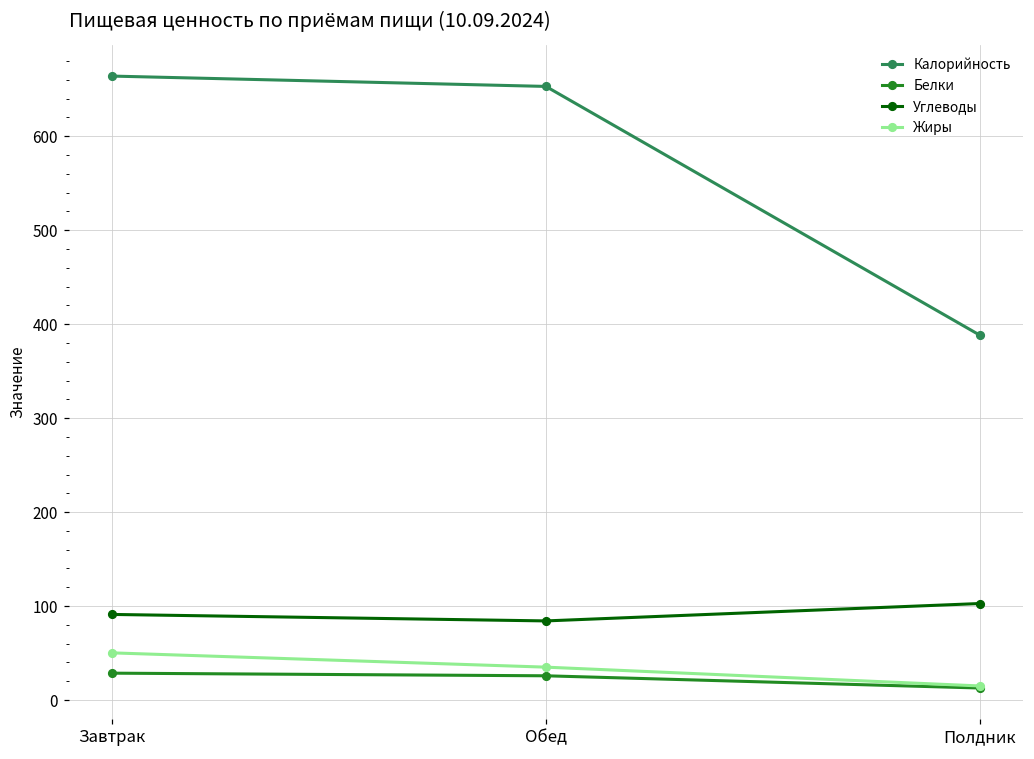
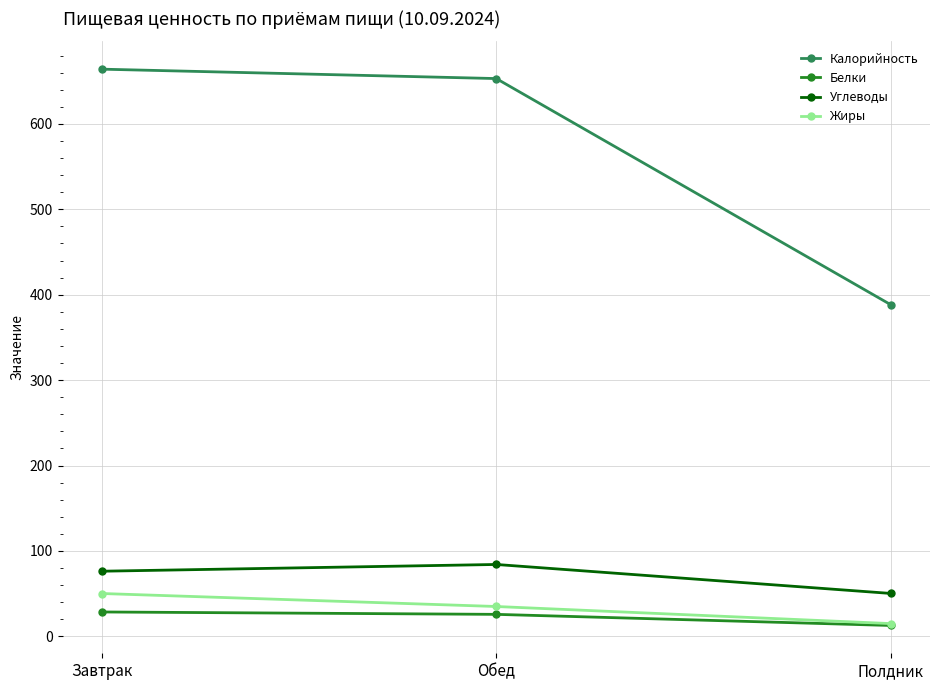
  {
    "Углеводы": {
-     "Завтрак": 90,
+     "Завтрак": 80,
      "Обед": 80,
-     "Полдник": 100
+     "Полдник": 50
    },
    "Жиры": {
      "Завтрак": 50,
      "Обед": 40
    }
  }
